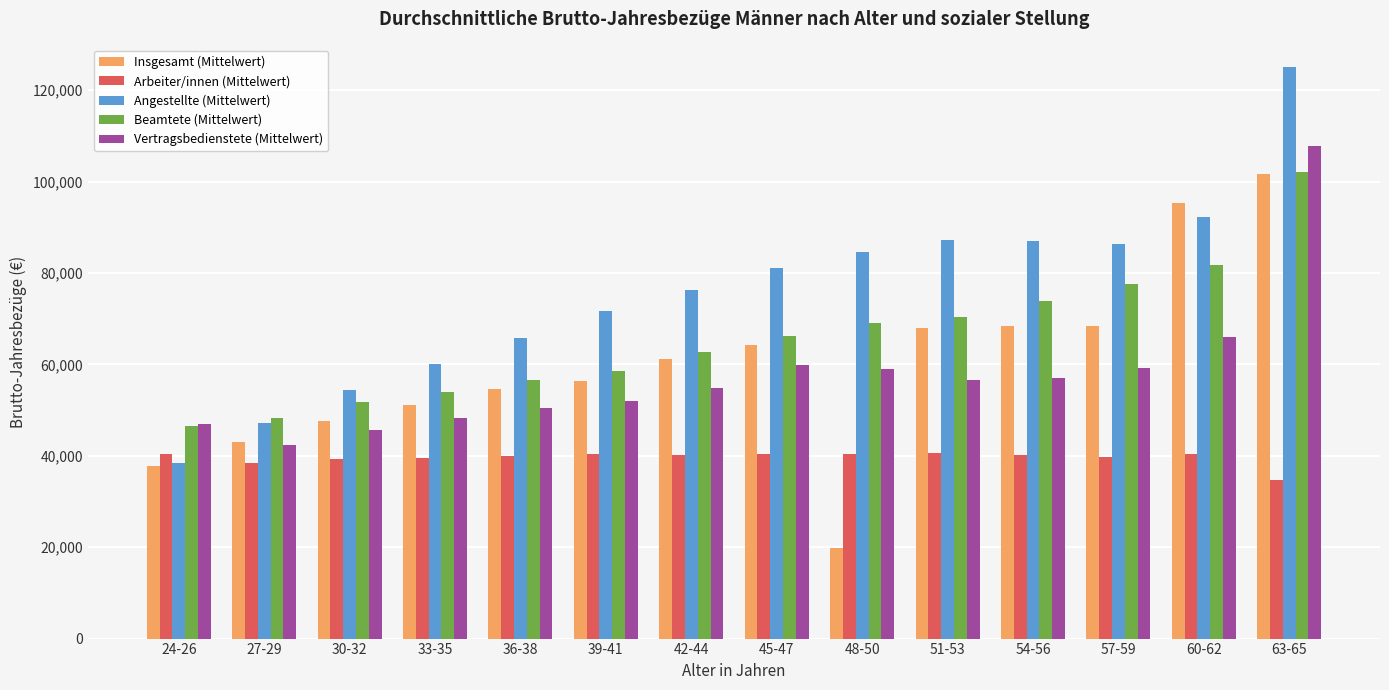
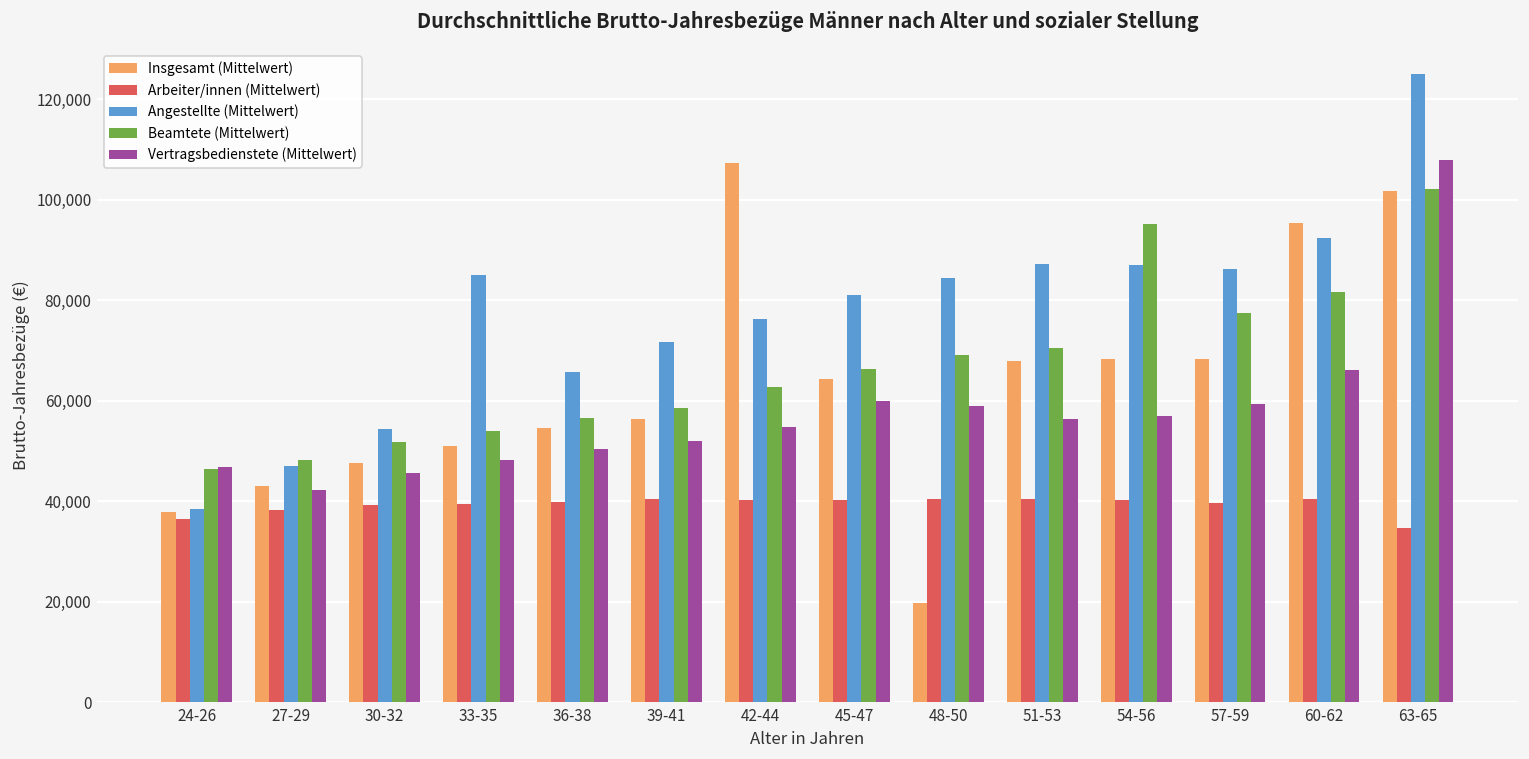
  {
    "Insgesamt (Mittelwert)": {
      "24-26": "38,000",
      "27-29": "43,000",
      "30-32": "48,000",
      "33-35": "51,000",
      "36-38": "55,000",
      "39-41": "56,000",
-     "42-44": "61,000",
+     "42-44": "107,000",
      "45-47": "64,000",
      "48-50": "20,000",
      "51-53": "68,000",
      "54-56": "68,000",
      "57-59": "68,000",
      "60-62": "95,000",
      "63-65": "102,000"
    },
    "Arbeiter/innen (Mittelwert)": {
-     "24-26": "40,000",
+     "24-26": "37,000",
      "27-29": "38,000",
      "30-32": "39,000",
      "33-35": "40,000",
      "36-38": "40,000",
      "39-41": "40,000",
      "42-44": "40,000",
      "45-47": "40,000",
      "48-50": "40,000",
      "51-53": "41,000",
      "54-56": "40,000",
      "57-59": "40,000",
      "60-62": "40,000",
      "63-65": "35,000"
    },
    "Angestellte (Mittelwert)": {
      "24-26": "38,000",
      "27-29": "47,000",
      "30-32": "54,000",
-     "33-35": "60,000",
+     "33-35": "85,000",
      "36-38": "66,000",
      "39-41": "72,000",
      "42-44": "76,000",
      "45-47": "81,000",
      "48-50": "84,000",
      "51-53": "87,000",
      "54-56": "87,000",
      "57-59": "86,000",
      "60-62": "92,000",
      "63-65": "125,000"
    },
    "Beamtete (Mittelwert)": {
      "24-26": "46,000",
      "27-29": "48,000",
      "30-32": "52,000",
      "33-35": "54,000",
      "36-38": "57,000",
      "39-41": "59,000",
      "42-44": "63,000",
      "45-47": "66,000",
      "48-50": "69,000",
      "51-53": "70,000",
-     "54-56": "74,000",
+     "54-56": "95,000",
      "57-59": "78,000",
      "60-62": "82,000",
      "63-65": "102,000"
    },
    "Vertragsbedienstete (Mittelwert)": {
      "24-26": "47,000",
      "27-29": "42,000",
      "30-32": "46,000",
      "33-35": "48,000",
      "36-38": "50,000",
      "39-41": "52,000",
      "42-44": "55,000",
      "45-47": "60,000",
      "48-50": "59,000",
      "51-53": "56,000",
      "54-56": "57,000",
      "57-59": "59,000",
      "60-62": "66,000",
      "63-65": "108,000"
    }
  }
